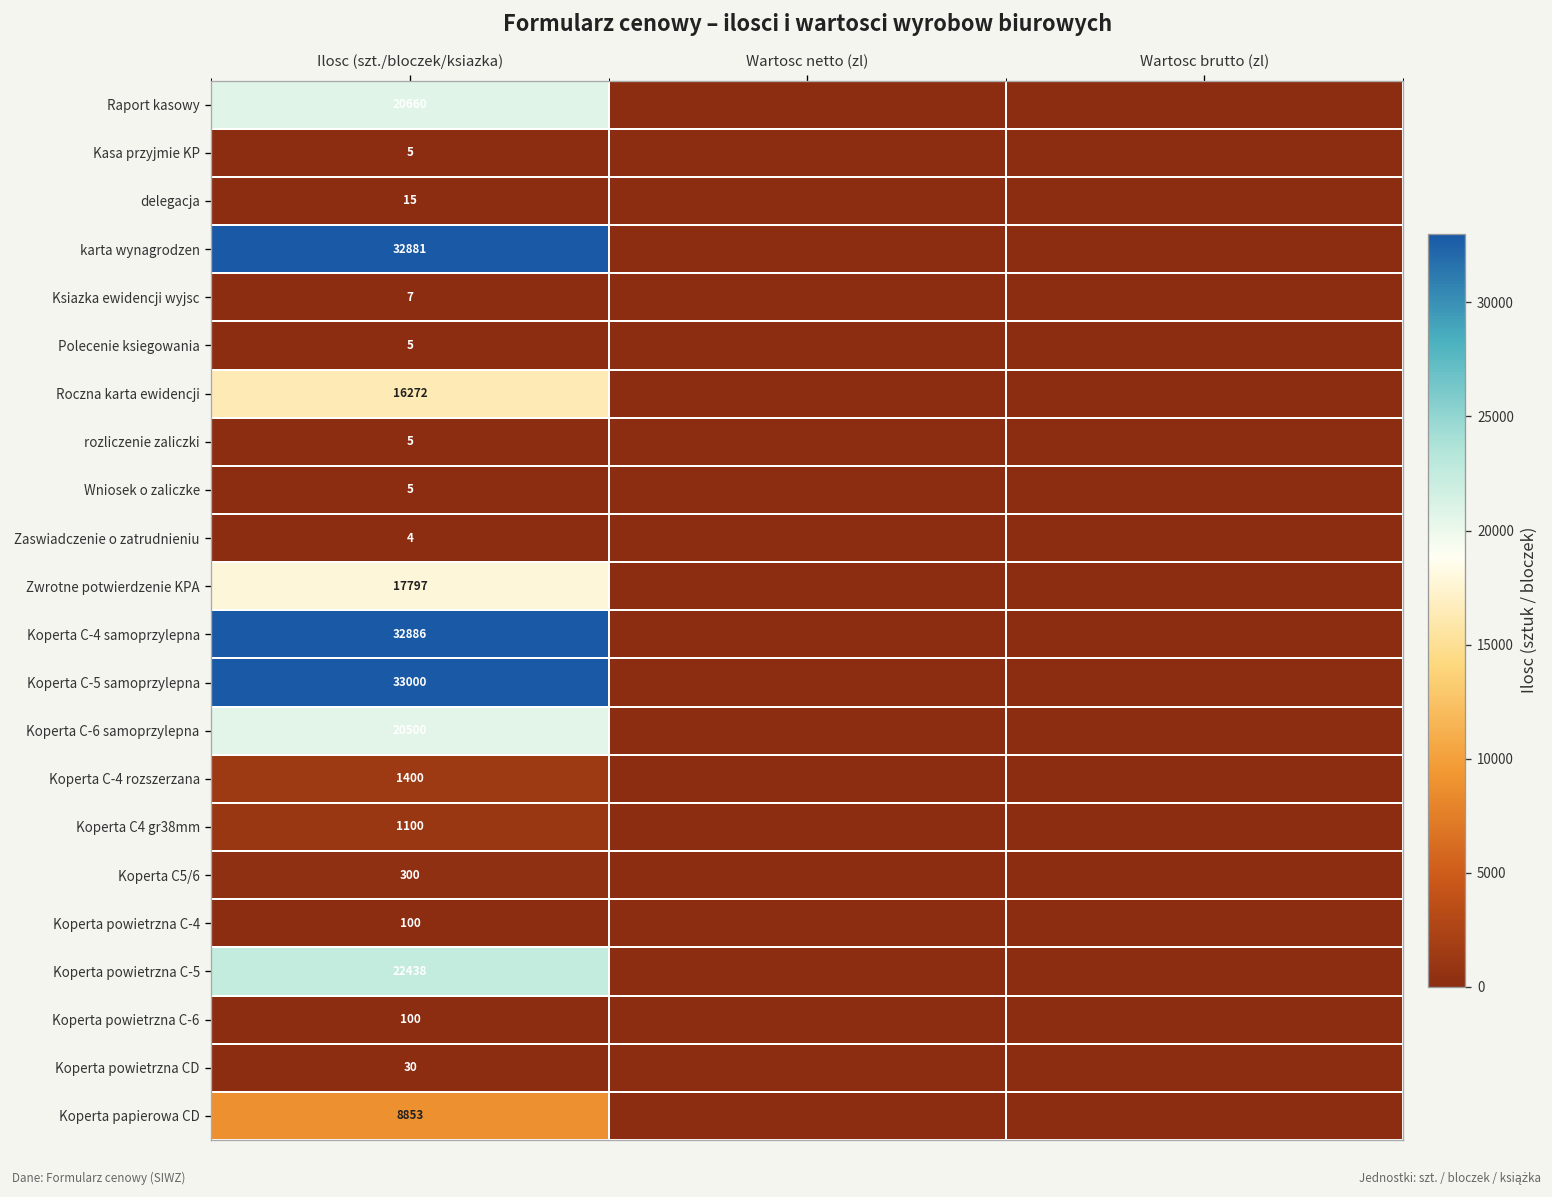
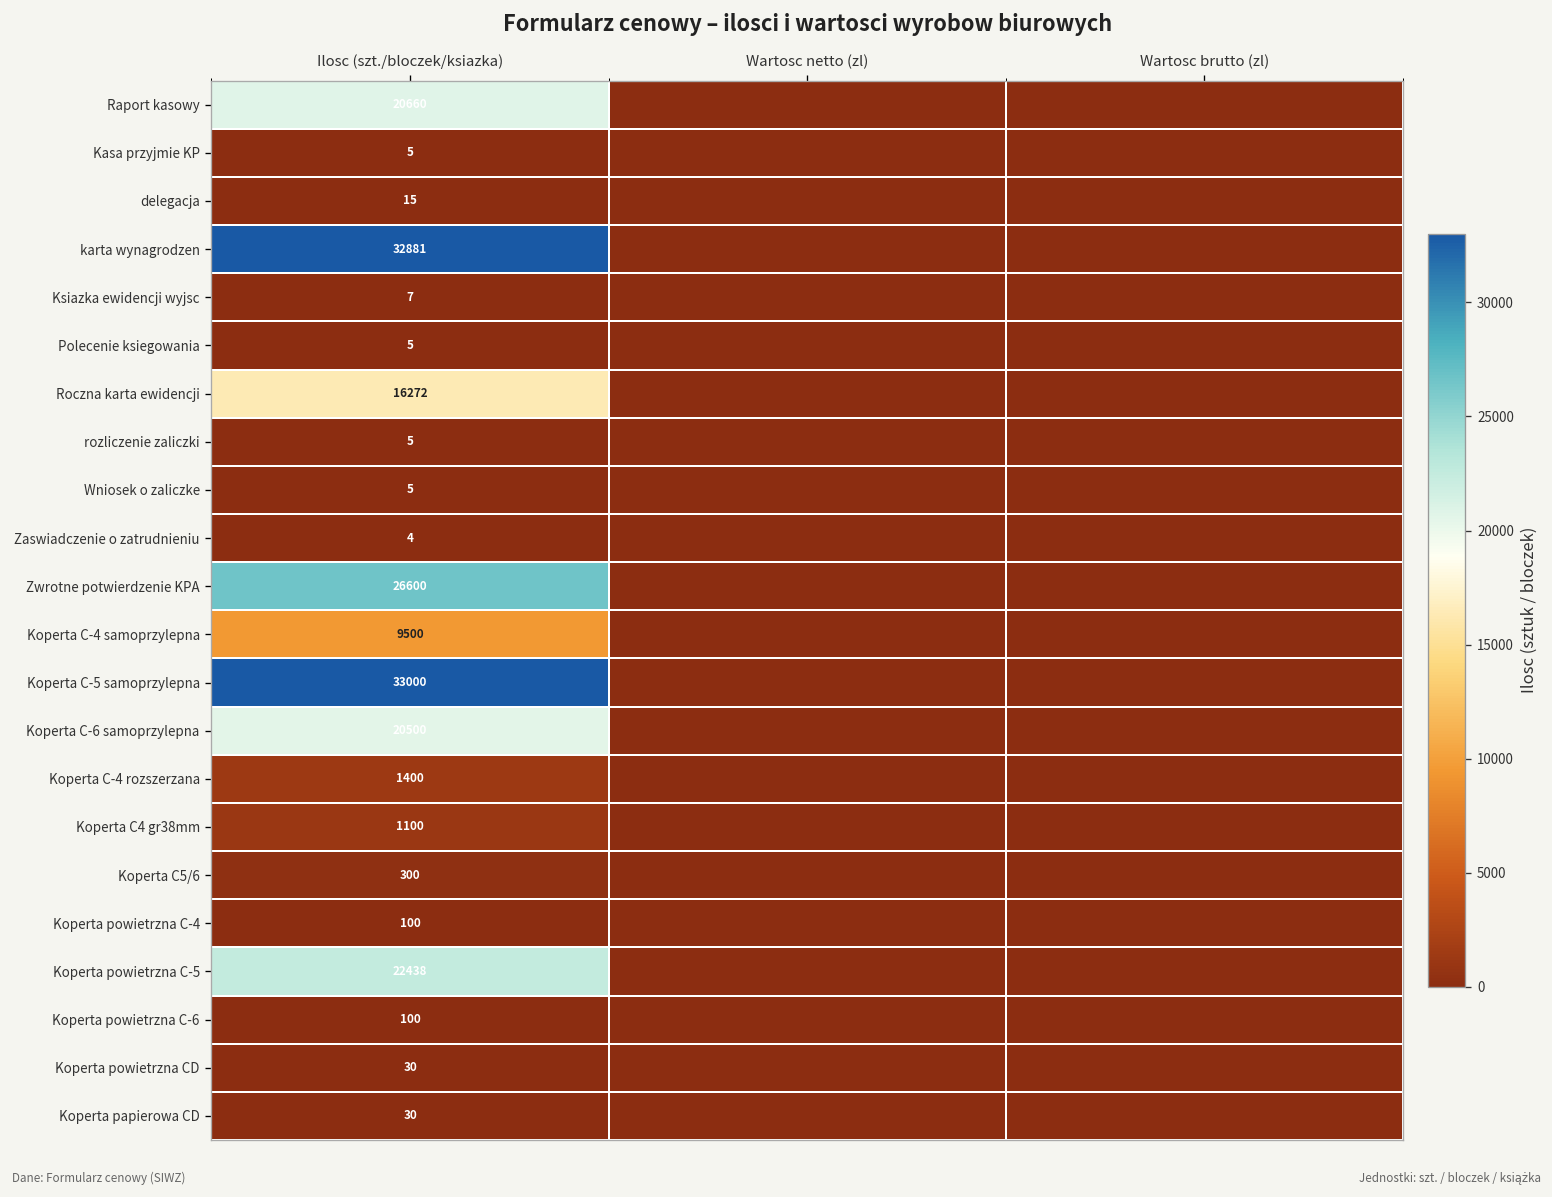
  {
    "Kasa przyjmie KP": {
      "Ilosc (szt./bloczek/ksiazka)": 5
    },
    "delegacja": {
      "Ilosc (szt./bloczek/ksiazka)": 15
    },
    "karta wynagrodzen": {
      "Ilosc (szt./bloczek/ksiazka)": 32881
    },
    "Ksiazka ewidencji wyjsc": {
      "Ilosc (szt./bloczek/ksiazka)": 7
    },
    "Polecenie ksiegowania": {
      "Ilosc (szt./bloczek/ksiazka)": 5
    },
    "Roczna karta ewidencji": {
      "Ilosc (szt./bloczek/ksiazka)": 16272
    },
    "rozliczenie zaliczki": {
      "Ilosc (szt./bloczek/ksiazka)": 5
    },
    "Wniosek o zaliczke": {
      "Ilosc (szt./bloczek/ksiazka)": 5
    },
    "Zaswiadczenie o zatrudnieniu": {
      "Ilosc (szt./bloczek/ksiazka)": 4
    },
    "Zwrotne potwierdzenie KPA": {
-     "Ilosc (szt./bloczek/ksiazka)": 17797
+     "Ilosc (szt./bloczek/ksiazka)": 26600
    },
    "Koperta C-4 samoprzylepna": {
-     "Ilosc (szt./bloczek/ksiazka)": 32886
+     "Ilosc (szt./bloczek/ksiazka)": 9500
    },
    "Koperta C-5 samoprzylepna": {
      "Ilosc (szt./bloczek/ksiazka)": 33000
    },
    "Koperta C-4 rozszerzana": {
      "Ilosc (szt./bloczek/ksiazka)": 1400
    },
    "Koperta C4 gr38mm": {
      "Ilosc (szt./bloczek/ksiazka)": 1100
    },
    "Koperta C5/6": {
      "Ilosc (szt./bloczek/ksiazka)": 300
    },
    "Koperta powietrzna C-4": {
      "Ilosc (szt./bloczek/ksiazka)": 100
    },
    "Koperta powietrzna C-5": {
      "Ilosc (szt./bloczek/ksiazka)": 22438
    },
    "Koperta powietrzna C-6": {
      "Ilosc (szt./bloczek/ksiazka)": 100
    },
    "Koperta powietrzna CD": {
      "Ilosc (szt./bloczek/ksiazka)": 30
    },
    "Koperta papierowa CD": {
-     "Ilosc (szt./bloczek/ksiazka)": 8853
+     "Ilosc (szt./bloczek/ksiazka)": 30
    }
  }
